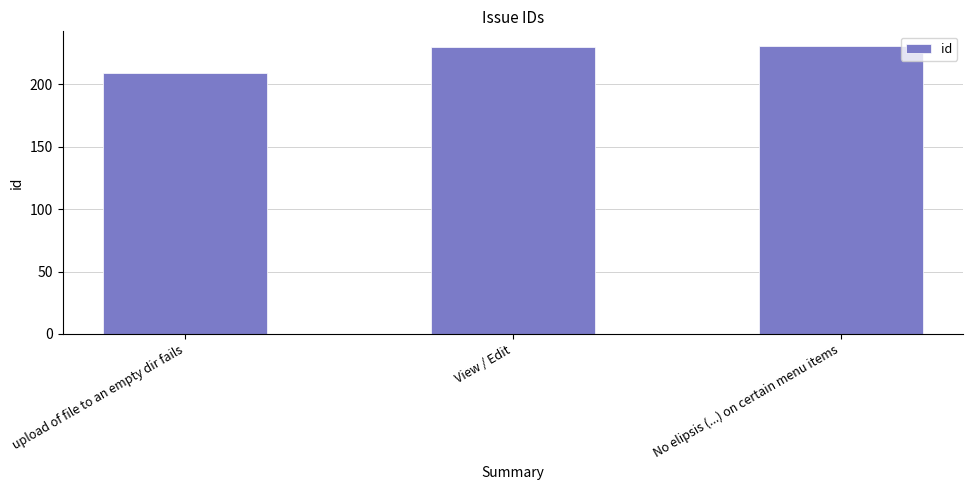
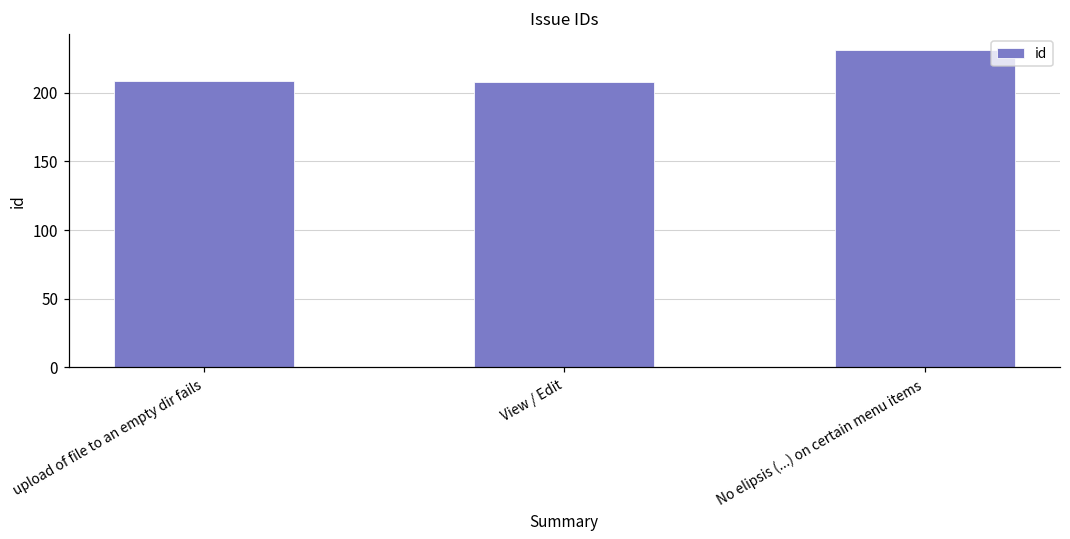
  {
    "upload of file to an empty dir fails": 209,
-   "View / Edit": 230,
+   "View / Edit": 208,
    "No elipsis (...) on certain menu items": 231
  }
